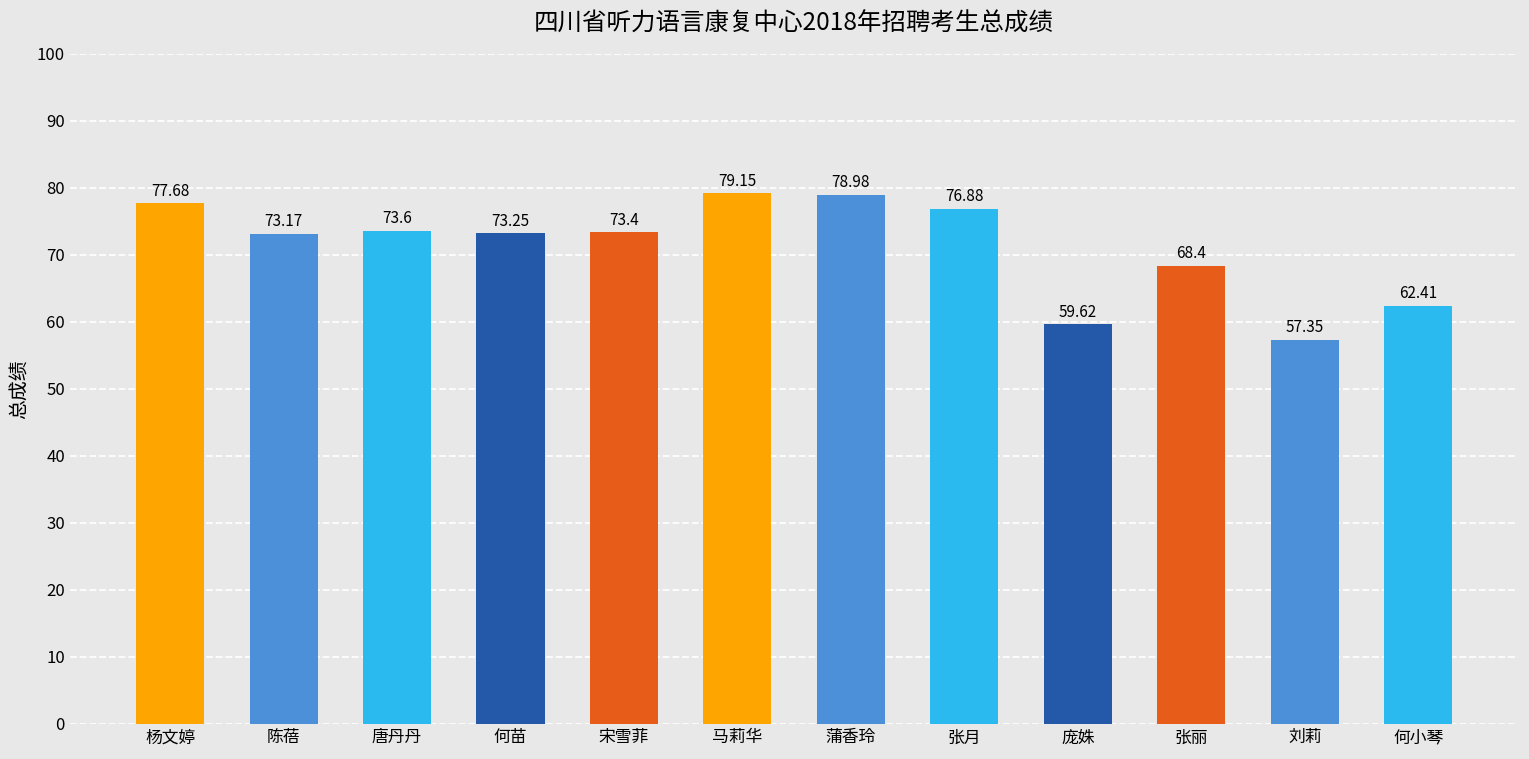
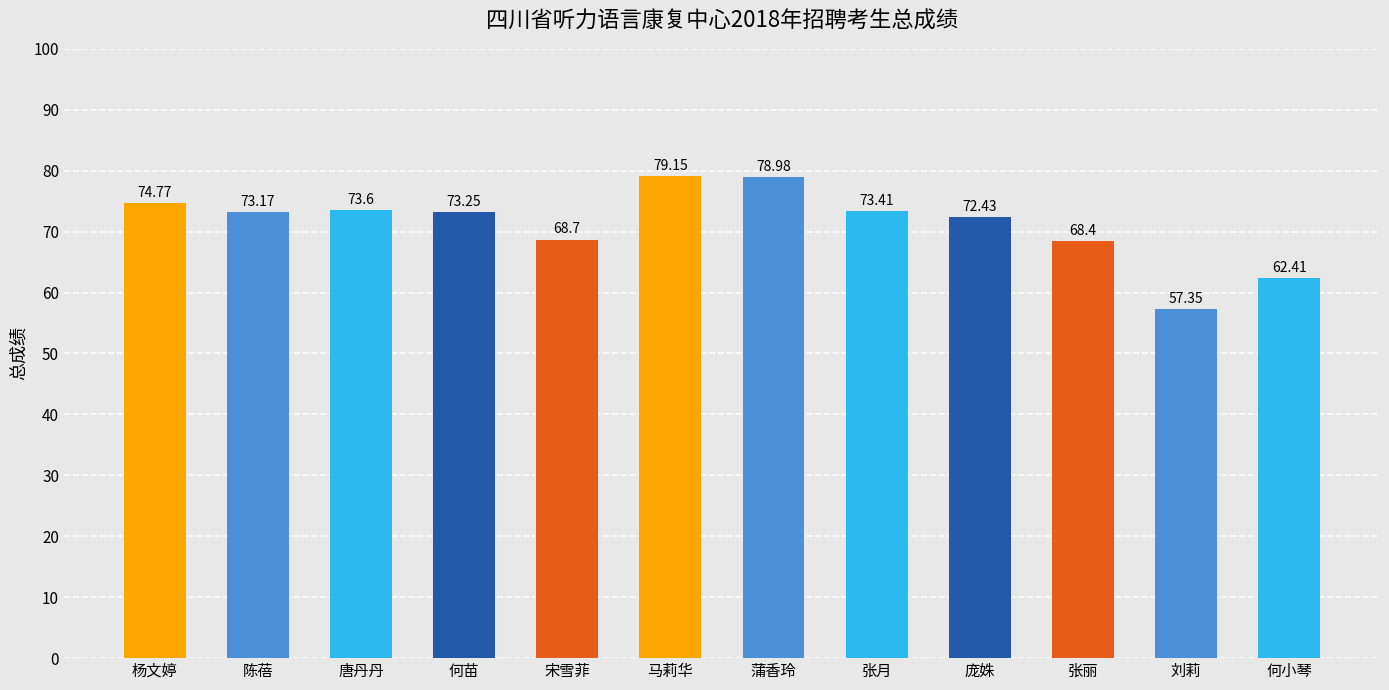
  {
-   "杨文婷": 77.68,
+   "杨文婷": 74.77,
    "陈蓓": 73.17,
    "唐丹丹": 73.6,
    "何苗": 73.25,
-   "宋雪菲": 73.4,
+   "宋雪菲": 68.7,
    "马莉华": 79.15,
    "蒲香玲": 78.98,
-   "张月": 76.88,
-   "庞姝": 59.62,
+   "张月": 73.41,
+   "庞姝": 72.43,
    "张丽": 68.4,
    "刘莉": 57.35,
    "何小琴": 62.41
  }
